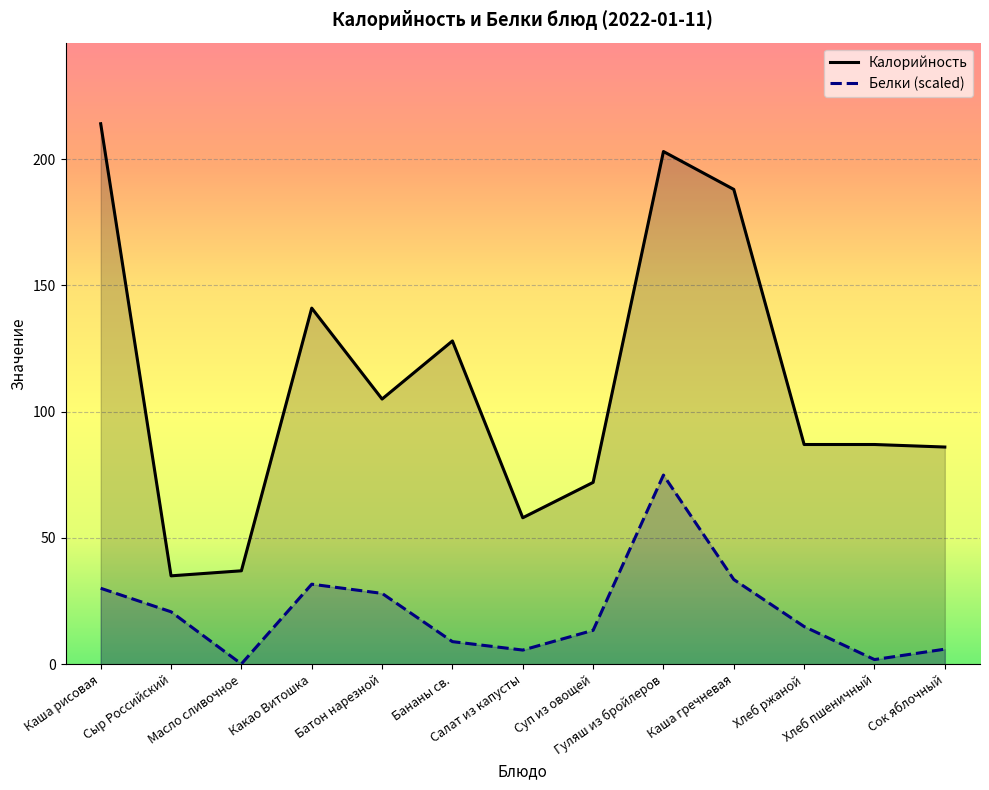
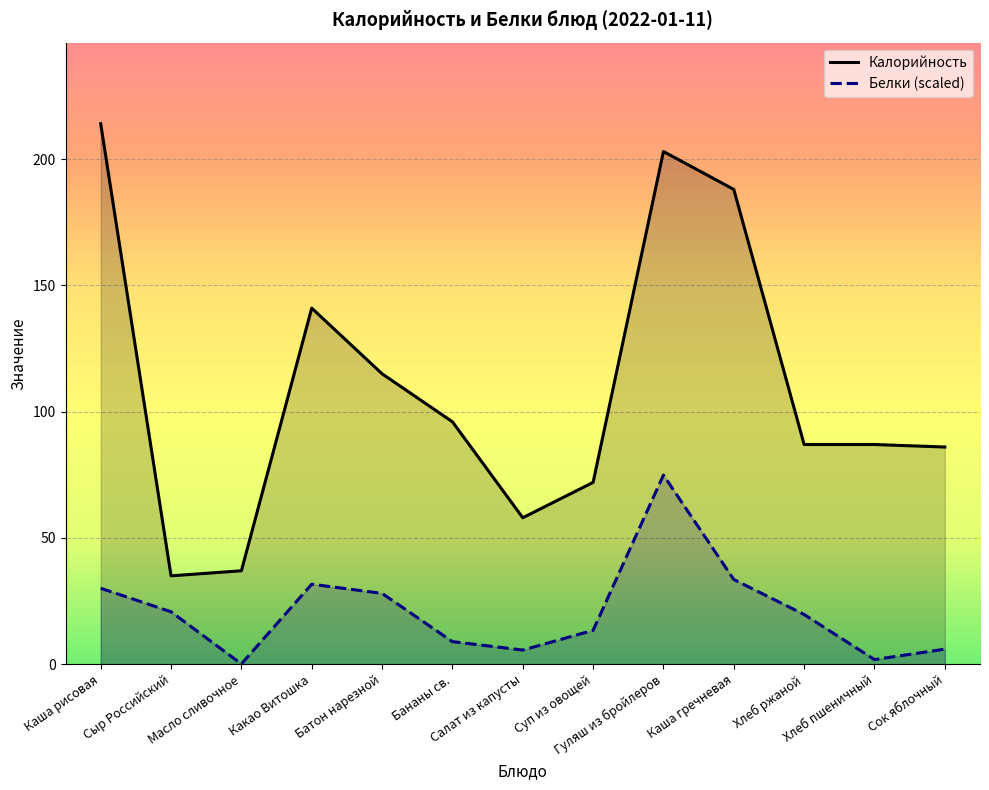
  {
    "Калорийность": {
      "Каша рисовая": 214,
      "Сыр Российский": 35,
      "Масло сливочное": 37,
      "Какао Витошка": 141,
-     "Батон нарезной": 105,
-     "Бананы св.": 128,
+     "Батон нарезной": 115,
+     "Бананы св.": 96,
      "Салат из капусты": 58,
      "Суп из овощей": 72,
      "Гуляш из бройлеров": 203,
      "Каша гречневая": 188,
      "Хлеб ржаной": 87,
      "Хлеб пшеничный": 87,
      "Сок яблочный": 86
    },
    "Белки (scaled)": {
      "Каша рисовая": 30,
      "Сыр Российский": 21,
      "Масло сливочное": 0,
      "Какао Витошка": 32,
      "Батон нарезной": 28,
      "Бананы св.": 9,
      "Салат из капусты": 6,
      "Суп из овощей": 13,
      "Гуляш из бройлеров": 75,
      "Каша гречневая": 34,
-     "Хлеб ржаной": 15,
+     "Хлеб ржаной": 20,
      "Хлеб пшеничный": 2,
      "Сок яблочный": 6
    }
  }
